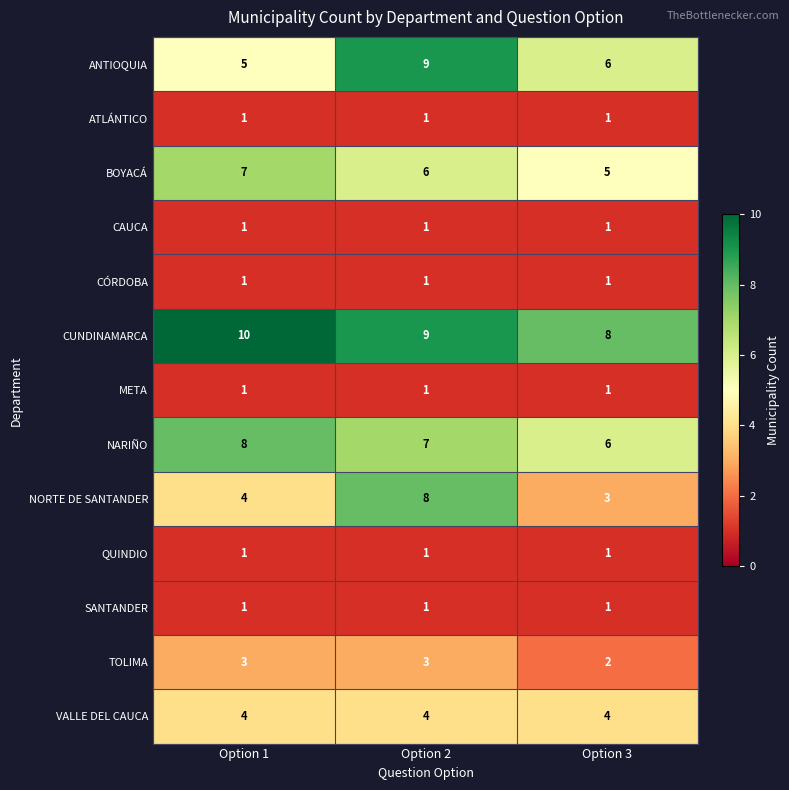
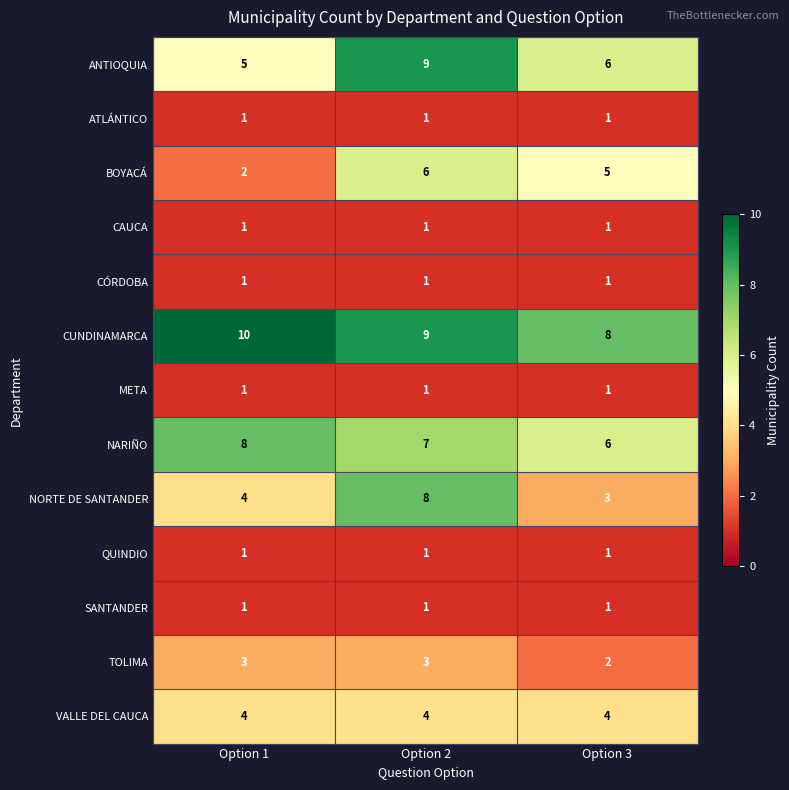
  {
    "ANTIOQUIA": {
      "Option 1": 5,
      "Option 2": 9,
      "Option 3": 6
    },
    "ATLÁNTICO": {
      "Option 1": 1,
      "Option 2": 1,
      "Option 3": 1
    },
    "BOYACÁ": {
-     "Option 1": 7,
+     "Option 1": 2,
      "Option 2": 6,
      "Option 3": 5
    },
    "CAUCA": {
      "Option 1": 1,
      "Option 2": 1,
      "Option 3": 1
    },
    "CÓRDOBA": {
      "Option 1": 1,
      "Option 2": 1,
      "Option 3": 1
    },
    "CUNDINAMARCA": {
      "Option 1": 10,
      "Option 2": 9,
      "Option 3": 8
    },
    "META": {
      "Option 1": 1,
      "Option 2": 1,
      "Option 3": 1
    },
    "NARIÑO": {
      "Option 1": 8,
      "Option 2": 7,
      "Option 3": 6
    },
    "NORTE DE SANTANDER": {
      "Option 1": 4,
      "Option 2": 8,
      "Option 3": 3
    },
    "QUINDIO": {
      "Option 1": 1,
      "Option 2": 1,
      "Option 3": 1
    },
    "SANTANDER": {
      "Option 1": 1,
      "Option 2": 1,
      "Option 3": 1
    },
    "TOLIMA": {
      "Option 1": 3,
      "Option 2": 3,
      "Option 3": 2
    },
    "VALLE DEL CAUCA": {
      "Option 1": 4,
      "Option 2": 4,
      "Option 3": 4
    }
  }
